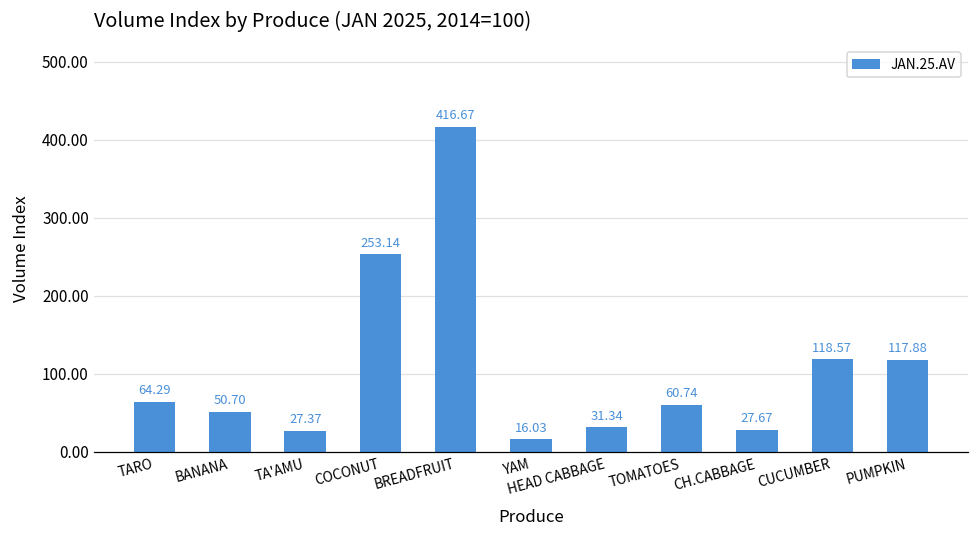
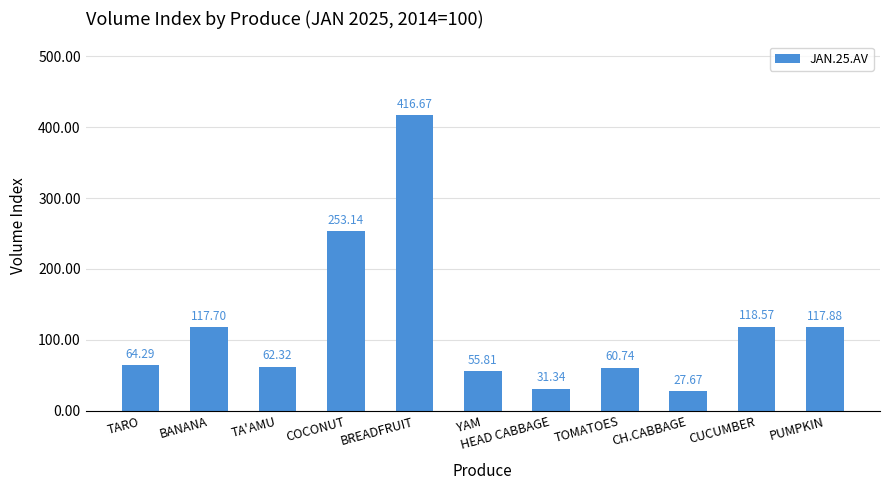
  {
    "TARO": 64.29,
-   "BANANA": 50.70,
-   "TA'AMU": 27.37,
+   "BANANA": 117.70,
+   "TA'AMU": 62.32,
    "COCONUT": 253.14,
    "BREADFRUIT": 416.67,
-   "YAM": 16.03,
+   "YAM": 55.81,
    "HEAD CABBAGE": 31.34,
    "TOMATOES": 60.74,
    "CH.CABBAGE": 27.67,
    "CUCUMBER": 118.57,
    "PUMPKIN": 117.88
  }
